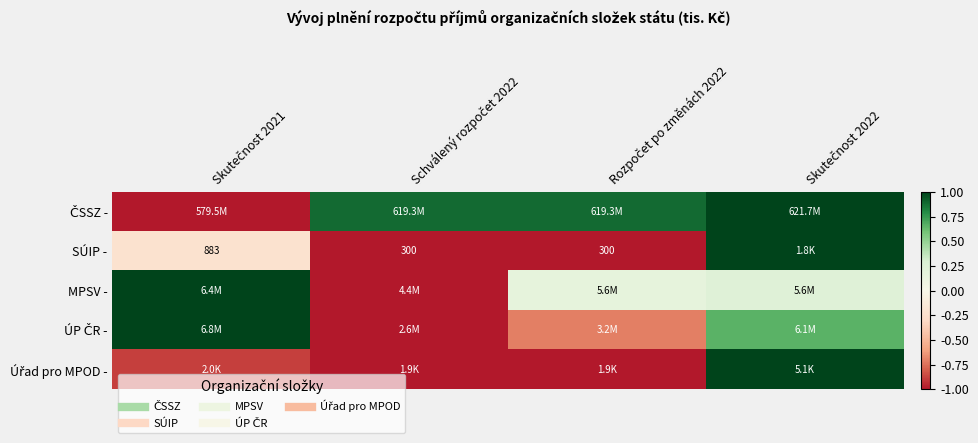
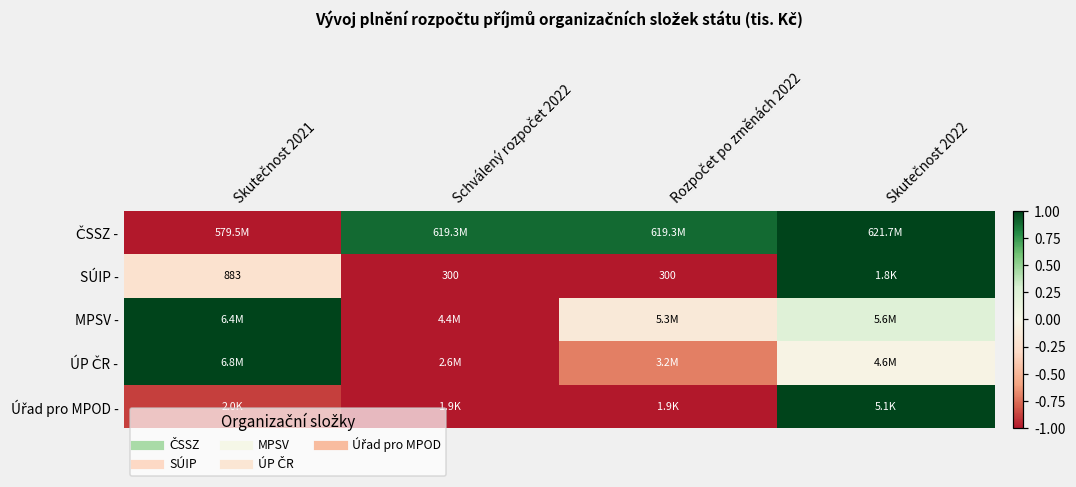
  {
    "ČSSZ -": {
      "Skutečnost 2021": "579.5M",
      "Schválený rozpočet 2022": "619.3M",
      "Rozpočet po změnách 2022": "619.3M",
      "Skutečnost 2022": "621.7M"
    },
    "SÚIP -": {
      "Skutečnost 2021": "883",
      "Schválený rozpočet 2022": "300",
      "Rozpočet po změnách 2022": "300",
      "Skutečnost 2022": "1.8K"
    },
    "MPSV -": {
      "Skutečnost 2021": "6.4M",
      "Schválený rozpočet 2022": "4.4M",
-     "Rozpočet po změnách 2022": "5.6M",
+     "Rozpočet po změnách 2022": "5.3M",
      "Skutečnost 2022": "5.6M"
    },
    "ÚP ČR -": {
      "Skutečnost 2021": "6.8M",
      "Schválený rozpočet 2022": "2.6M",
      "Rozpočet po změnách 2022": "3.2M",
-     "Skutečnost 2022": "6.1M"
+     "Skutečnost 2022": "4.6M"
    },
    "Úřad pro MPOD -": {
      "Rozpočet po změnách 2022": "1.9K",
      "Skutečnost 2022": "5.1K"
    }
  }
